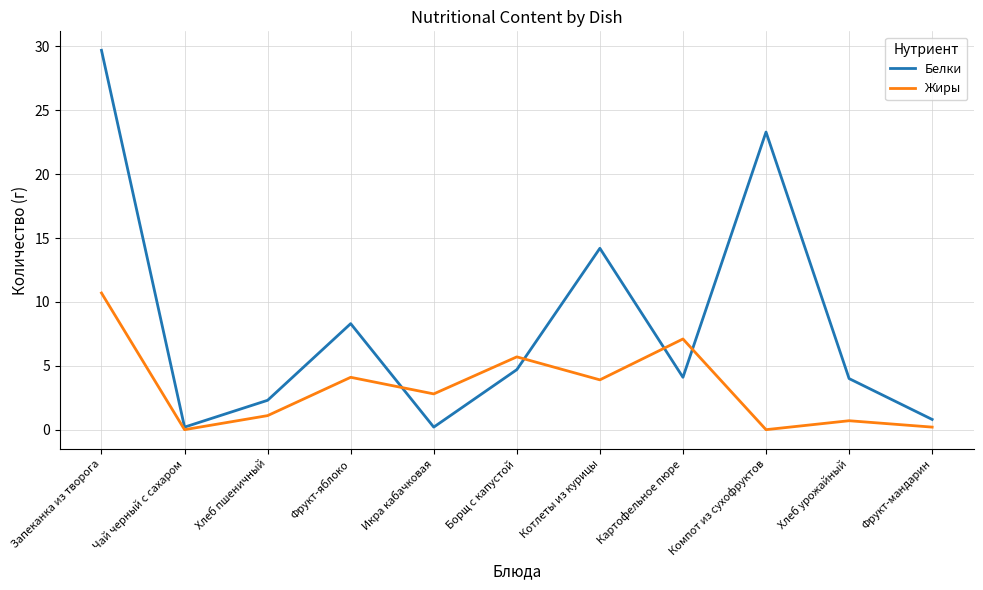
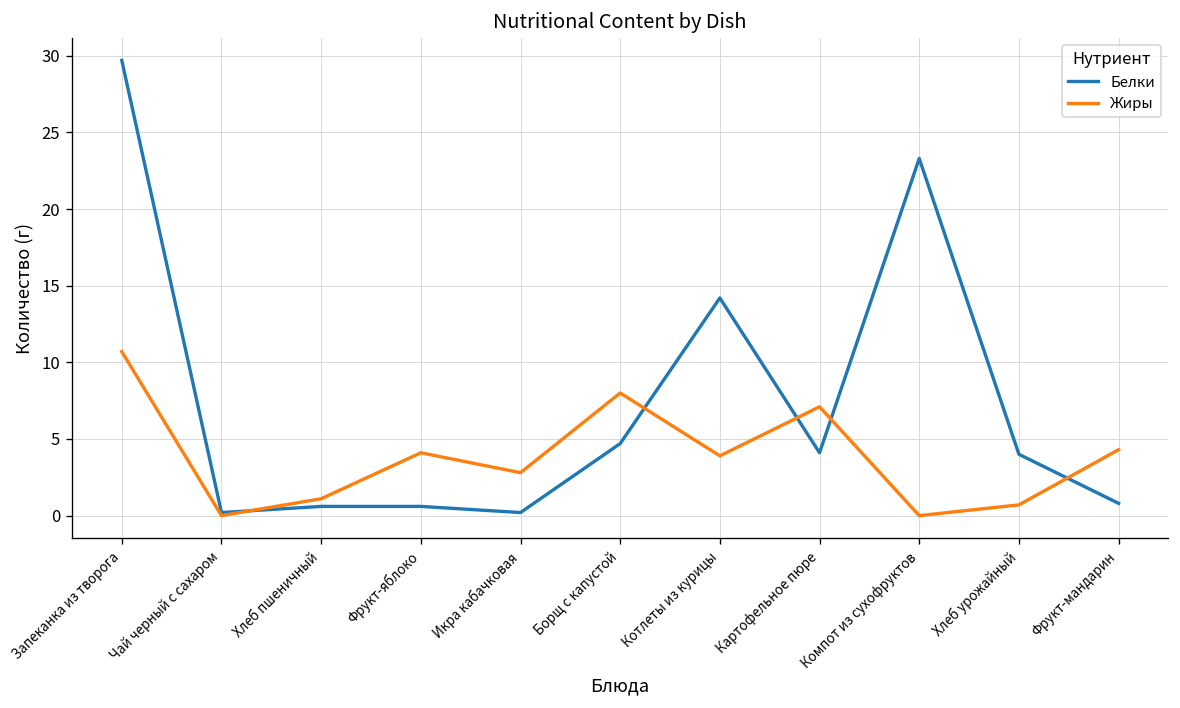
  {
    "Белки": {
      "Запеканка из творога": 29.7,
      "Чай черный с сахаром": 0.2,
-     "Хлеб пшеничный": 2.3,
-     "Фрукт-яблоко": 8.3,
+     "Хлеб пшеничный": 0.6,
+     "Фрукт-яблоко": 0.6,
      "Икра кабачковая": 0.2,
      "Борщ с капустой": 4.7,
      "Котлеты из курицы": 14.2,
      "Картофельное пюре": 4.1,
      "Компот из сухофруктов": 23.3,
      "Хлеб урожайный": 4.0,
      "Фрукт-мандарин": 0.8
    },
    "Жиры": {
      "Запеканка из творога": 10.7,
      "Чай черный с сахаром": 0.0,
      "Хлеб пшеничный": 1.1,
      "Фрукт-яблоко": 4.1,
      "Икра кабачковая": 2.8,
-     "Борщ с капустой": 5.7,
+     "Борщ с капустой": 8.0,
      "Котлеты из курицы": 3.9,
      "Картофельное пюре": 7.1,
      "Компот из сухофруктов": 0.0,
      "Хлеб урожайный": 0.7,
-     "Фрукт-мандарин": 0.2
+     "Фрукт-мандарин": 4.3
    }
  }
